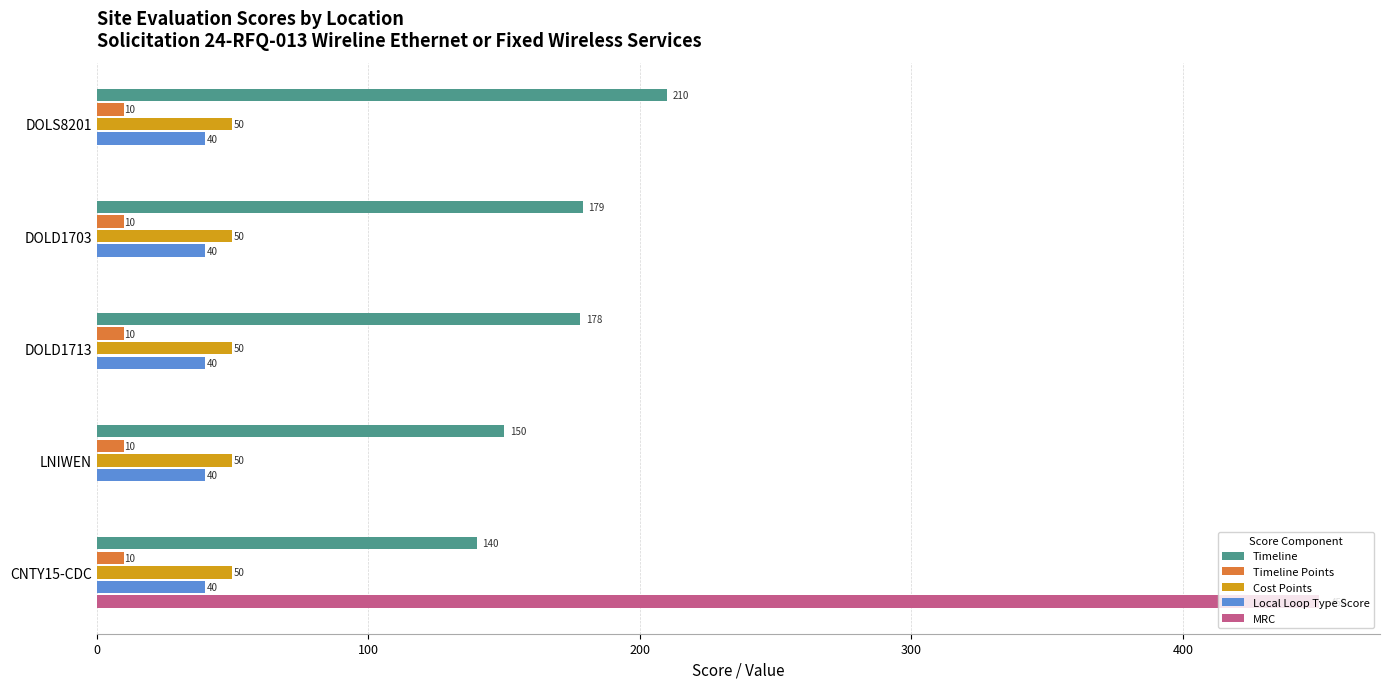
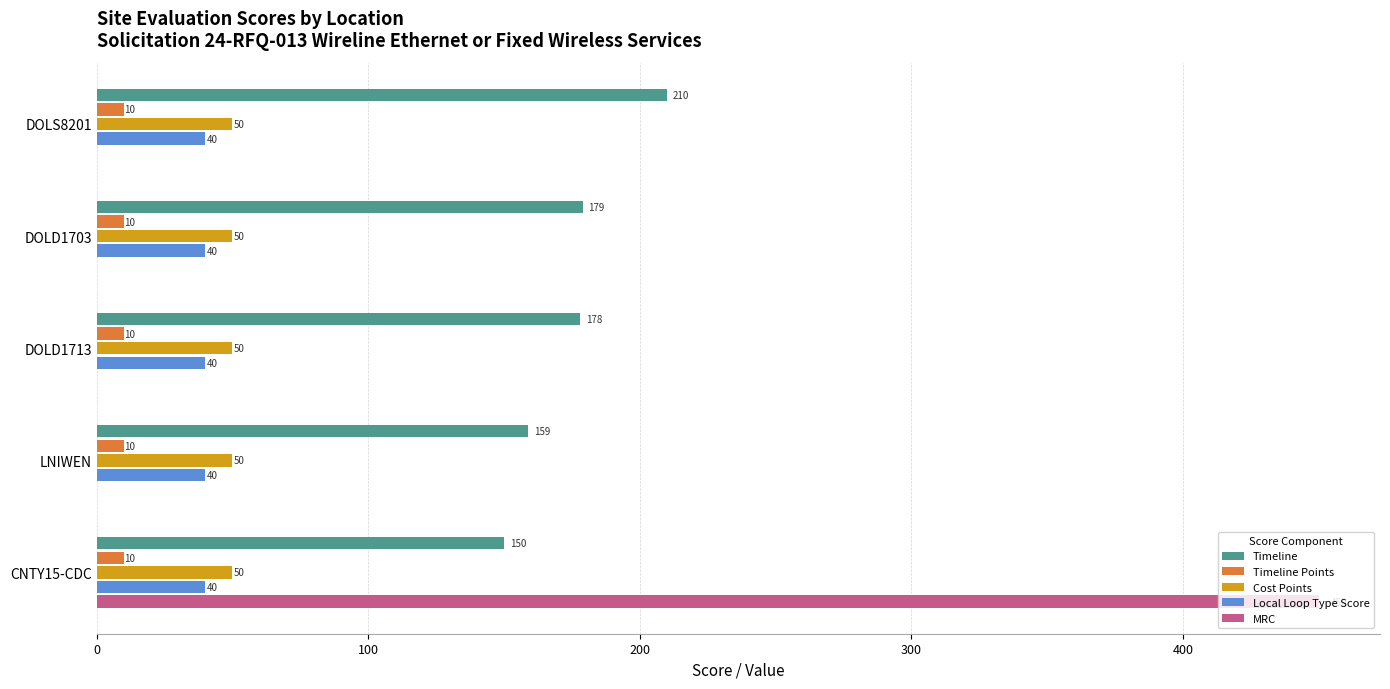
  {
    "Timeline": {
      "DOLS8201": 210,
      "DOLD1703": 179,
      "DOLD1713": 178,
-     "LNIWEN": 150,
-     "CNTY15-CDC": 140
+     "LNIWEN": 159,
+     "CNTY15-CDC": 150
    },
    "Local Loop Type Score": {
      "DOLS8201": 40,
      "DOLD1703": 40,
      "DOLD1713": 40,
      "LNIWEN": 40,
      "CNTY15-CDC": 40
    },
    "MRC": {
      "DOLS8201": 0,
      "DOLD1703": 0,
      "DOLD1713": 0,
      "LNIWEN": 0
    }
  }
